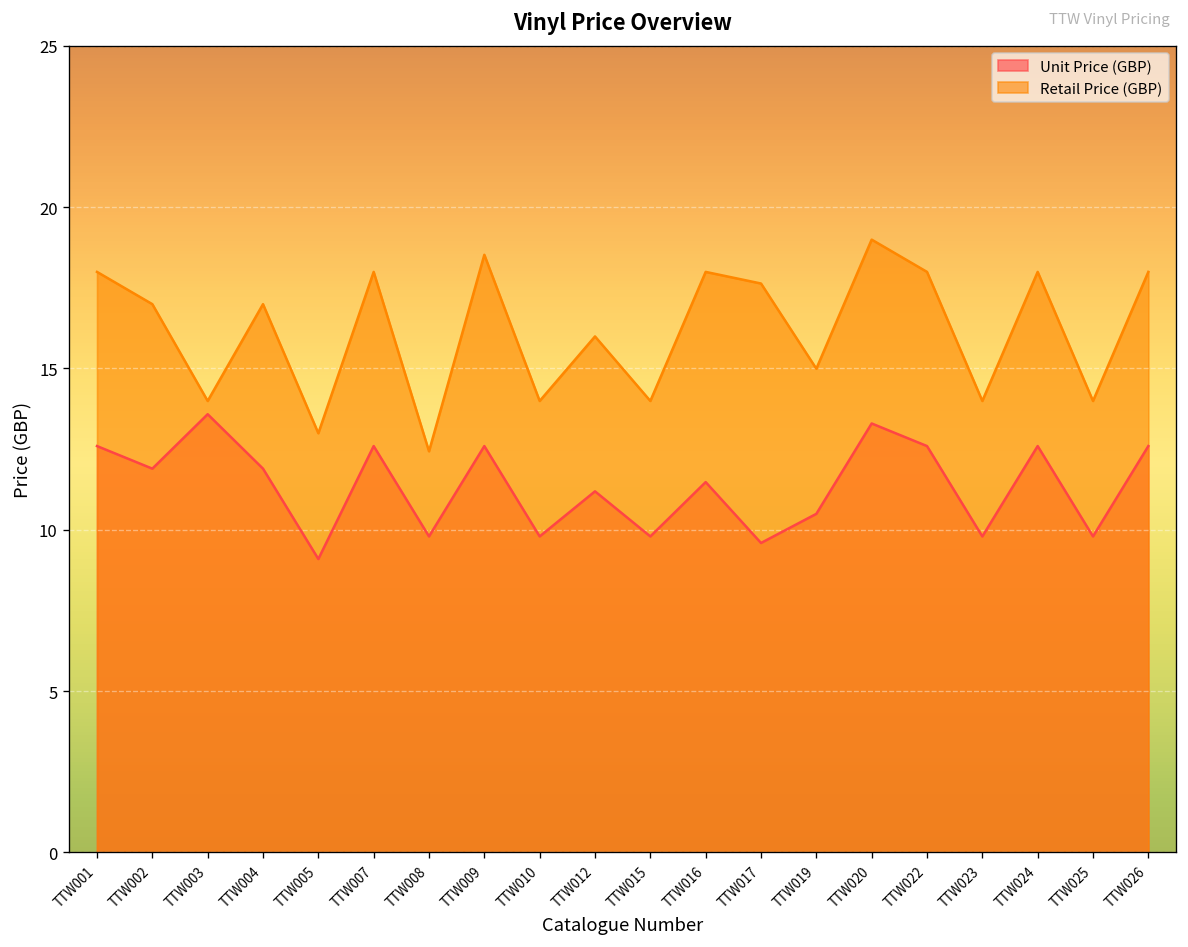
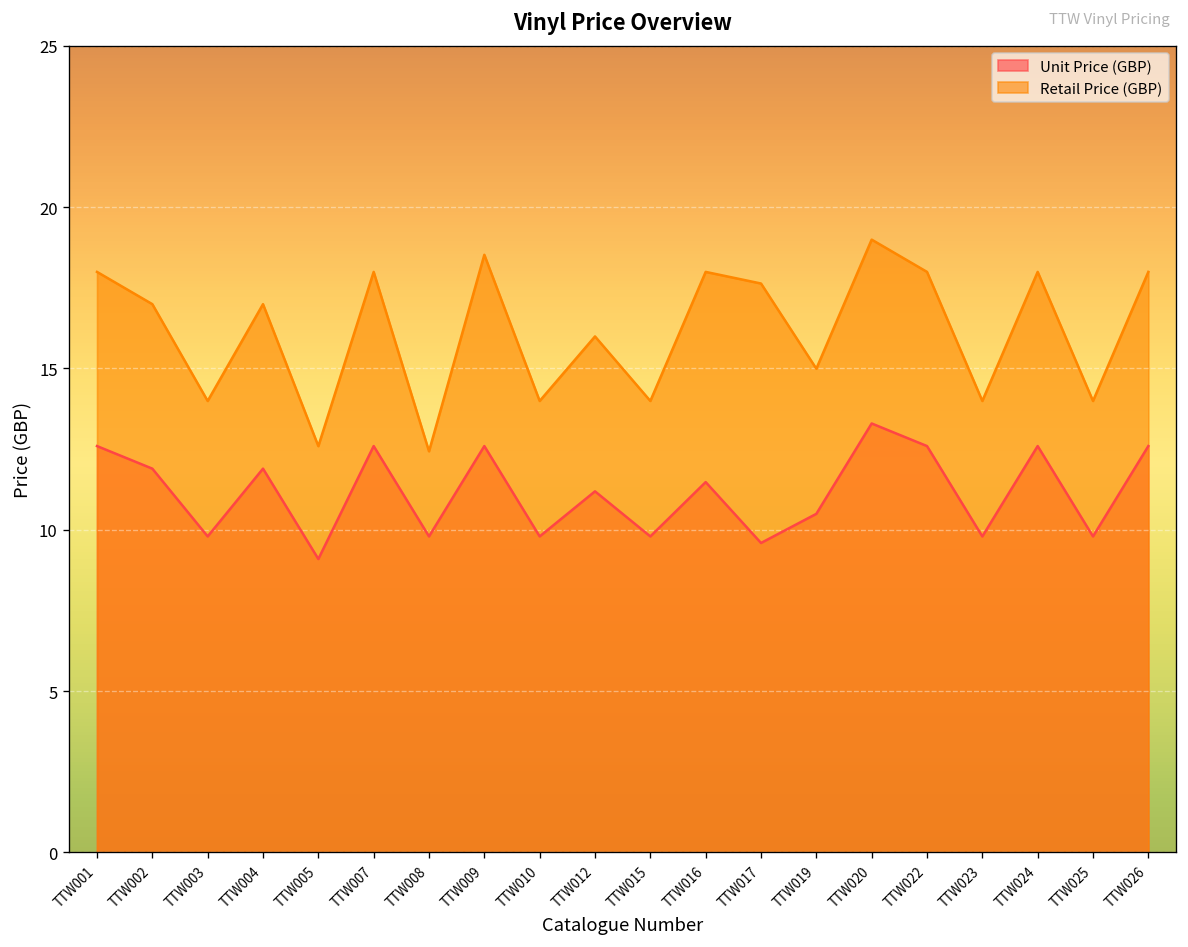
  {
    "Unit Price (GBP)": {
      "TTW001": 12.6,
      "TTW002": 11.9,
-     "TTW003": 13.6,
+     "TTW003": 9.8,
      "TTW004": 11.9,
      "TTW005": 9.1,
      "TTW007": 12.6,
      "TTW008": 9.8,
      "TTW009": 12.6,
      "TTW010": 9.8,
      "TTW012": 11.2,
      "TTW015": 9.8,
      "TTW016": 11.5,
      "TTW017": 9.6,
      "TTW019": 10.5,
      "TTW020": 13.3,
      "TTW022": 12.6,
      "TTW023": 9.8,
      "TTW024": 12.6,
      "TTW025": 9.8,
      "TTW026": 12.6
    },
    "Retail Price (GBP)": {
      "TTW001": 18.0,
      "TTW002": 17.0,
      "TTW003": 14.0,
      "TTW004": 17.0,
-     "TTW005": 13.0,
+     "TTW005": 12.6,
      "TTW007": 18.0,
      "TTW008": 12.4,
      "TTW009": 18.5,
      "TTW010": 14.0,
      "TTW012": 16.0,
      "TTW015": 14.0,
      "TTW016": 18.0,
      "TTW017": 17.6,
      "TTW019": 15.0,
      "TTW020": 19.0,
      "TTW022": 18.0,
      "TTW023": 14.0,
      "TTW024": 18.0,
      "TTW025": 14.0,
      "TTW026": 18.0
    }
  }
